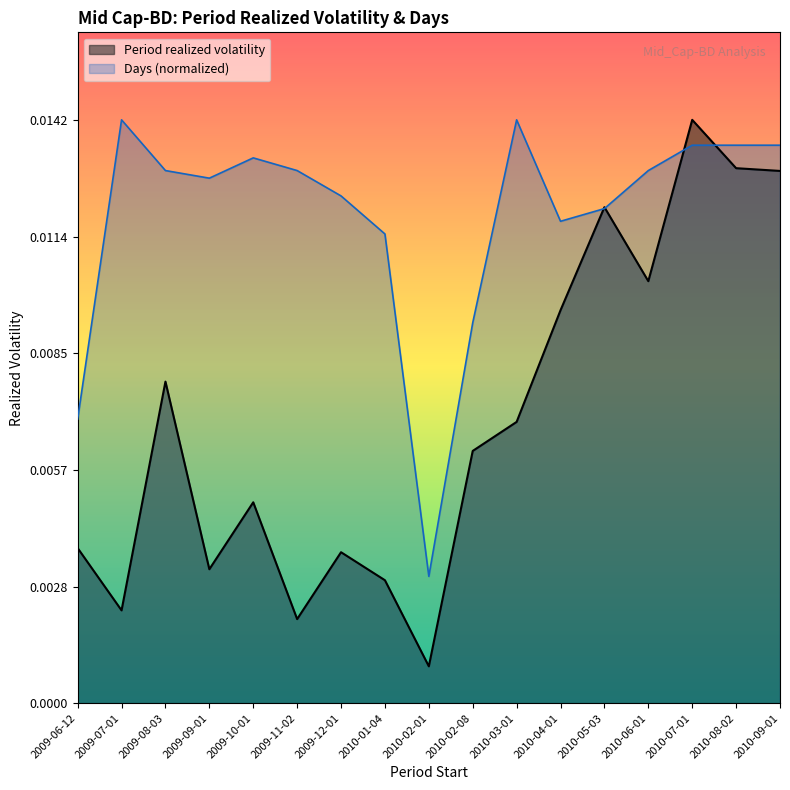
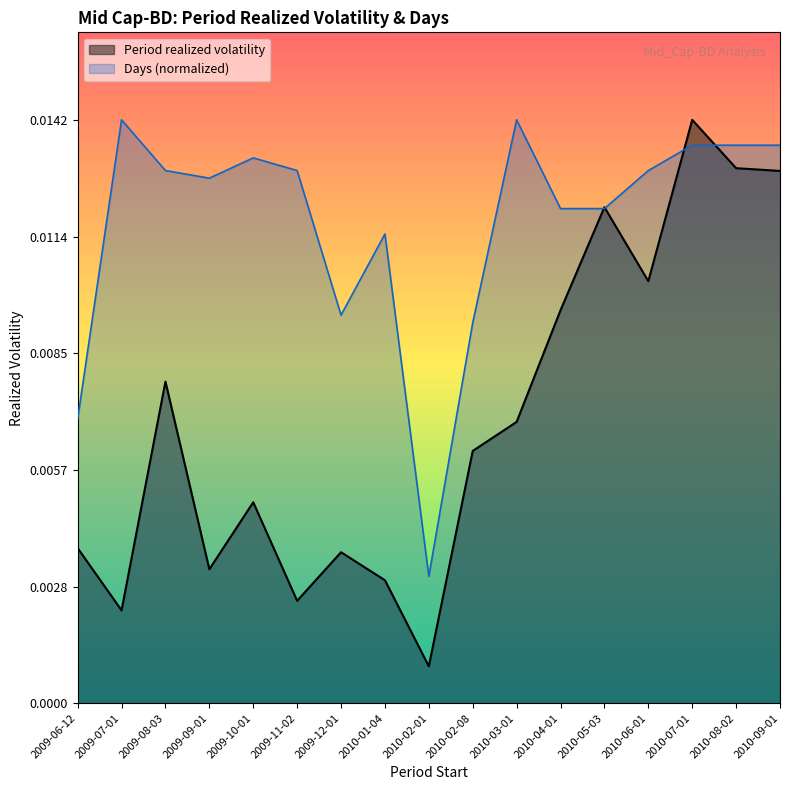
  {
    "Period realized volatility": {
      "2009-06-12": 0.0038,
      "2009-07-01": 0.0023,
      "2009-08-03": 0.0078,
      "2009-09-01": 0.0033,
      "2009-10-01": 0.0049,
-     "2009-11-02": 0.0020,
+     "2009-11-02": 0.0025,
      "2009-12-01": 0.0037,
      "2010-01-04": 0.0030,
      "2010-02-01": 0.0009,
      "2010-02-08": 0.0061,
      "2010-03-01": 0.0069,
      "2010-04-01": 0.0096,
      "2010-06-01": 0.0103,
      "2010-07-01": 0.0142,
      "2010-08-02": 0.0130,
      "2010-09-01": 0.0130
    },
    "Days (normalized)": {
      "2009-06-12": 0.0069,
      "2009-07-01": 0.0142,
      "2009-08-03": 0.0130,
      "2009-09-01": 0.0128,
      "2009-10-01": 0.0133,
      "2009-11-02": 0.0130,
-     "2009-12-01": 0.0124,
+     "2009-12-01": 0.0095,
      "2010-01-04": 0.0114,
      "2010-02-01": 0.0031,
      "2010-02-08": 0.0093,
      "2010-03-01": 0.0142,
-     "2010-04-01": 0.0117,
+     "2010-04-01": 0.0121,
      "2010-06-01": 0.0130,
      "2010-07-01": 0.0136,
      "2010-08-02": 0.0136,
      "2010-09-01": 0.0136
    }
  }
